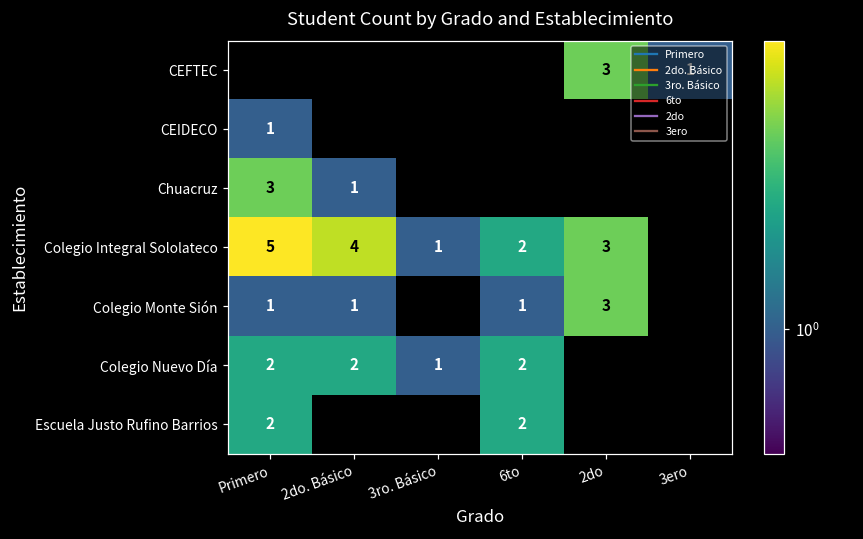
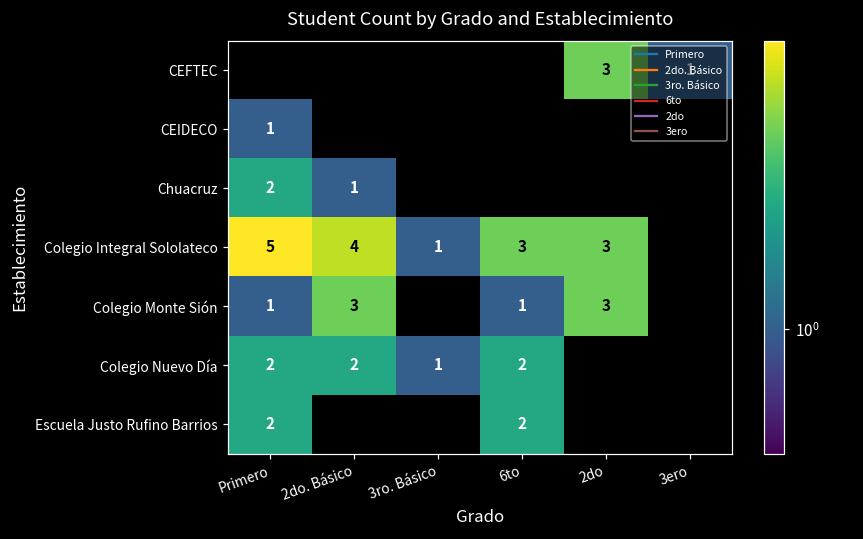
  {
    "CEFTEC": {
      "2do": 3
    },
    "CEIDECO": {
      "Primero": 1
    },
    "Chuacruz": {
-     "Primero": 3,
+     "Primero": 2,
      "2do. Básico": 1
    },
    "Colegio Integral Sololateco": {
      "Primero": 5,
      "2do. Básico": 4,
      "3ro. Básico": 1,
-     "6to": 2,
+     "6to": 3,
      "2do": 3
    },
    "Colegio Monte Sión": {
      "Primero": 1,
-     "2do. Básico": 1,
+     "2do. Básico": 3,
      "6to": 1,
      "2do": 3
    },
    "Colegio Nuevo Día": {
      "Primero": 2,
      "2do. Básico": 2,
      "3ro. Básico": 1,
      "6to": 2
    },
    "Escuela Justo Rufino Barrios": {
      "Primero": 2,
      "6to": 2
    }
  }
